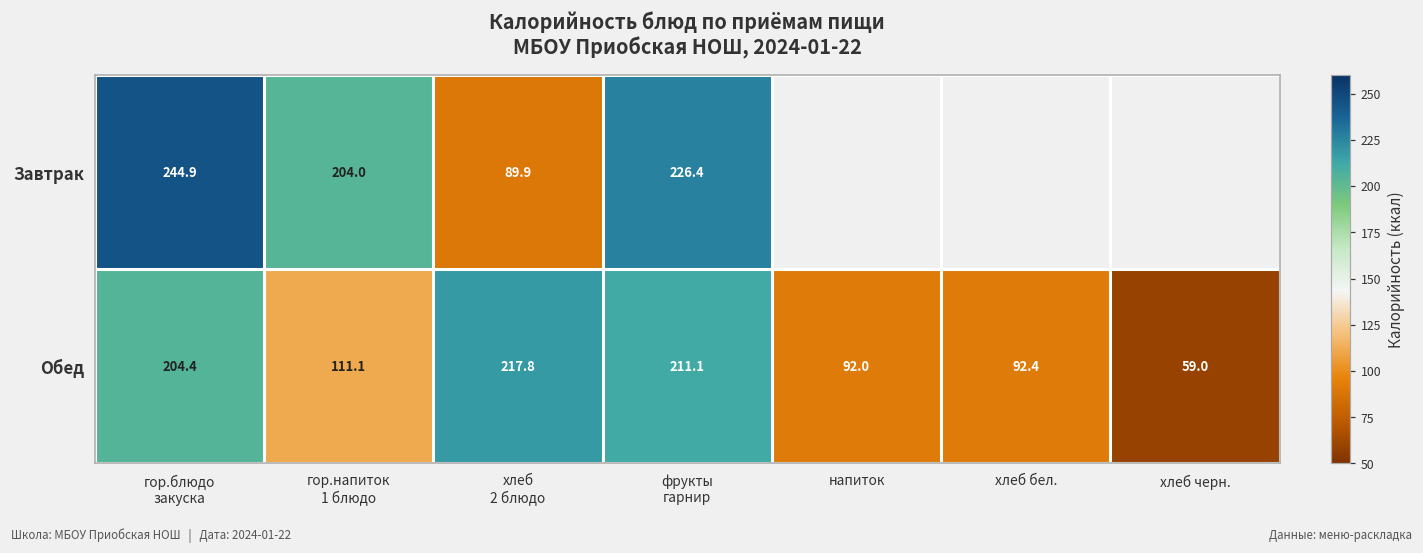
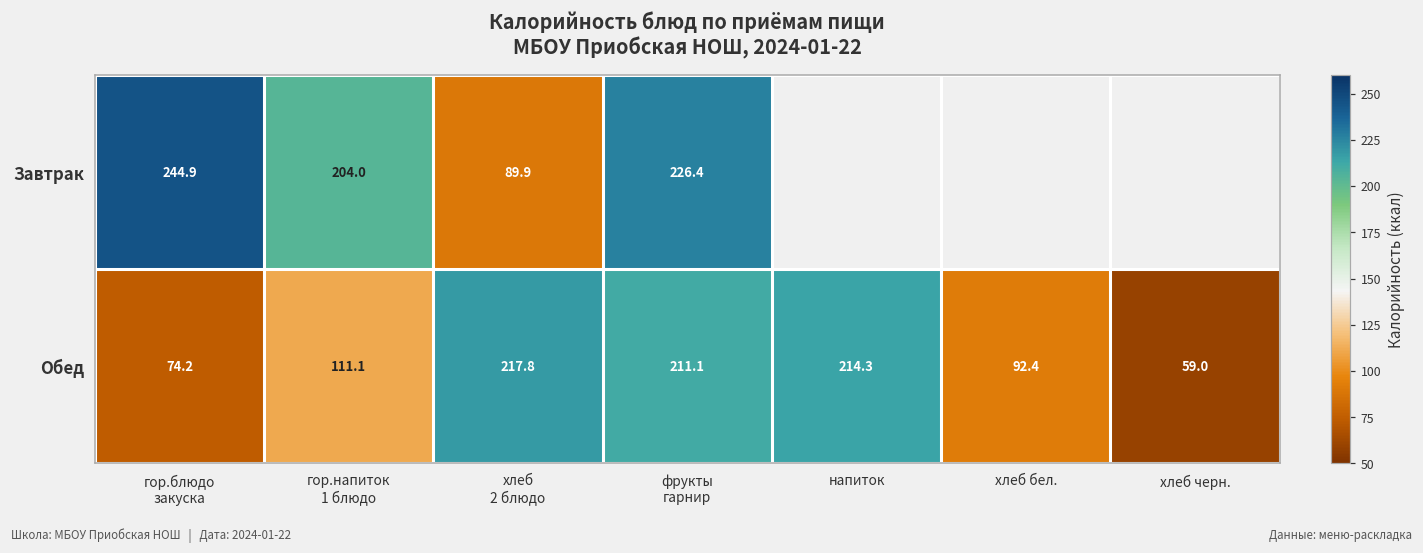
  {
    "Завтрак": {
      "гор.блюдо закуска": 244.9,
      "гор.напиток 1 блюдо": 204.0,
      "хлеб 2 блюдо": 89.9,
      "фрукты гарнир": 226.4
    },
    "Обед": {
-     "гор.блюдо закуска": 204.4,
+     "гор.блюдо закуска": 74.2,
      "гор.напиток 1 блюдо": 111.1,
      "хлеб 2 блюдо": 217.8,
      "фрукты гарнир": 211.1,
-     "напиток": 92.0,
+     "напиток": 214.3,
      "хлеб бел.": 92.4,
      "хлеб черн.": 59.0
    }
  }
